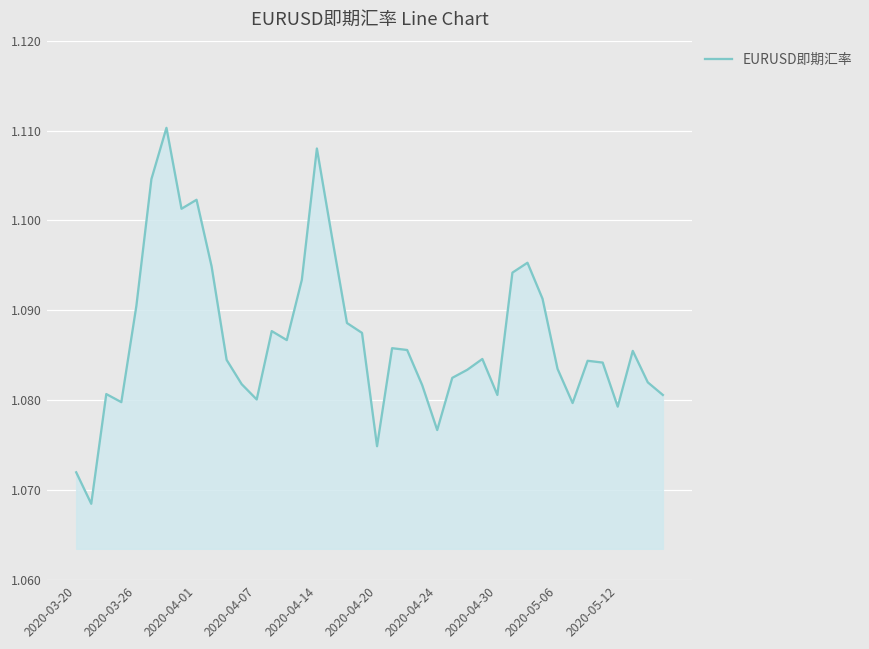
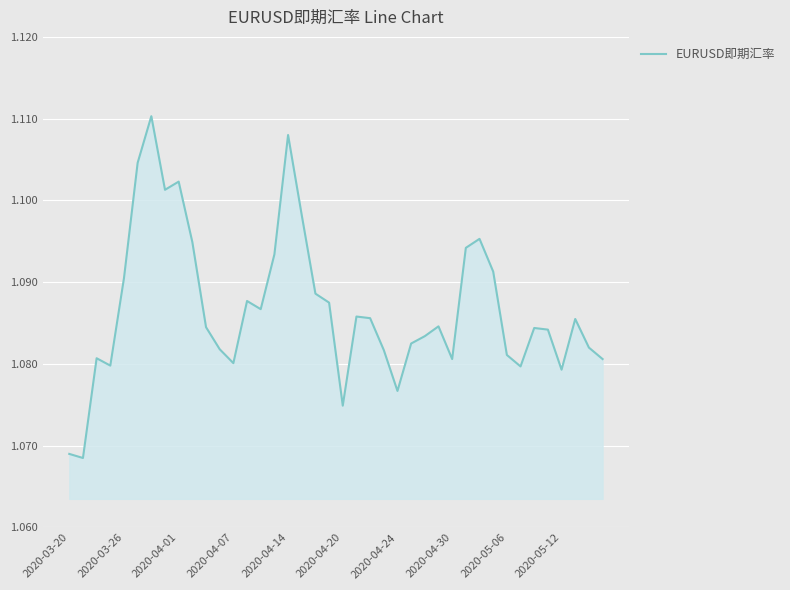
  {
-   "2020-03-20": 1.072,
+   "2020-03-20": 1.069,
    "2020-03-26": 1.091,
    "2020-04-01": 1.102,
    "2020-04-07": 1.080,
    "2020-04-14": 1.108,
    "2020-04-20": 1.075,
    "2020-04-24": 1.077,
    "2020-04-30": 1.081,
-   "2020-05-06": 1.084,
+   "2020-05-06": 1.081,
    "2020-05-12": 1.079
  }
